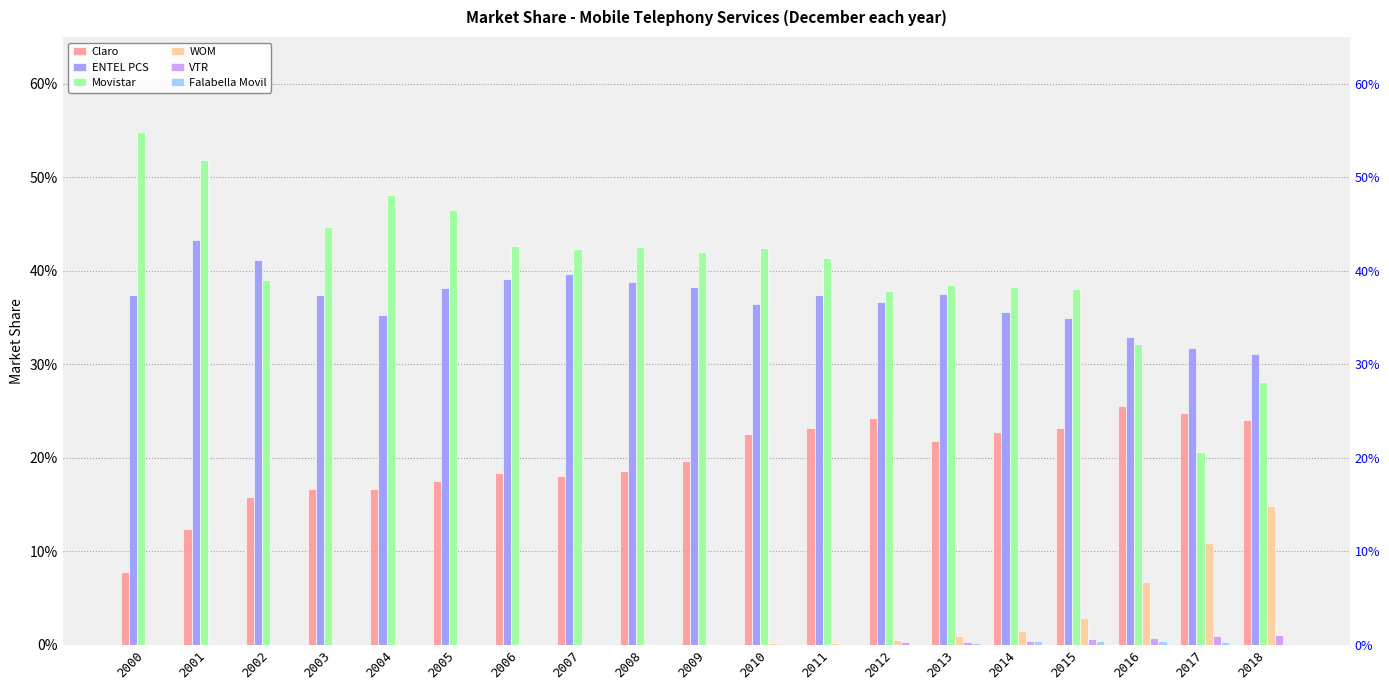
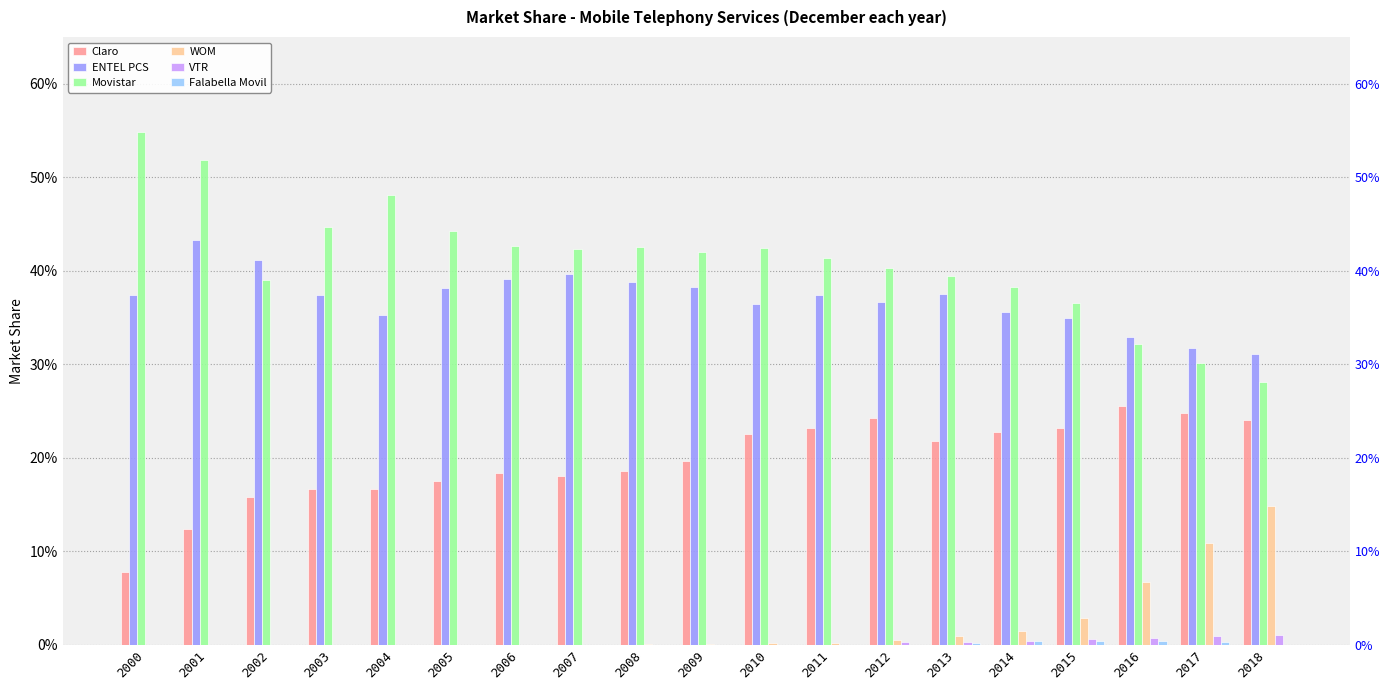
  {
    "Movistar": {
      "2000": "55%",
      "2001": "52%",
      "2002": "39%",
      "2003": "45%",
      "2004": "48%",
-     "2005": "46%",
+     "2005": "44%",
      "2006": "43%",
      "2007": "42%",
      "2008": "43%",
      "2009": "42%",
      "2010": "42%",
      "2011": "41%",
-     "2012": "38%",
-     "2013": "38%",
+     "2012": "40%",
+     "2013": "39%",
      "2014": "38%",
-     "2015": "38%",
+     "2015": "37%",
      "2016": "32%",
-     "2017": "21%",
+     "2017": "30%",
      "2018": "28%"
    }
  }
